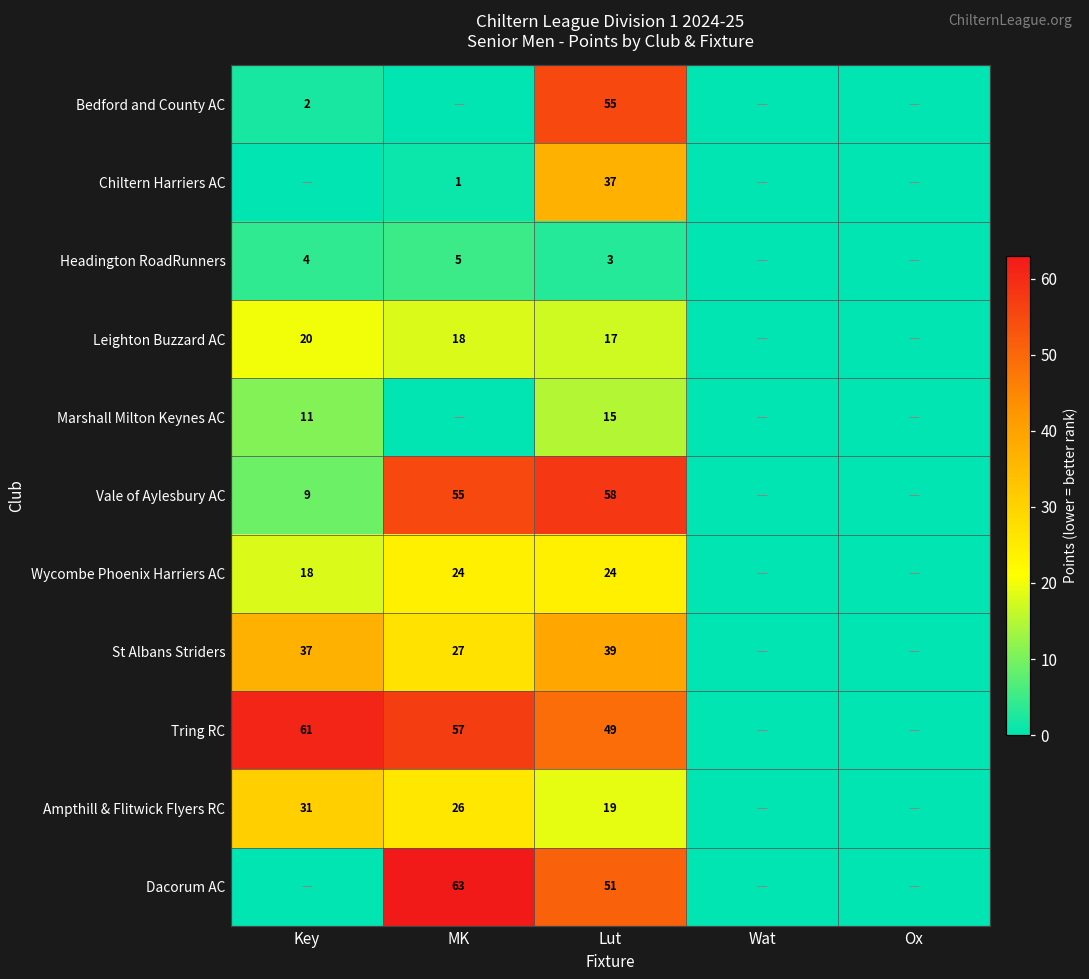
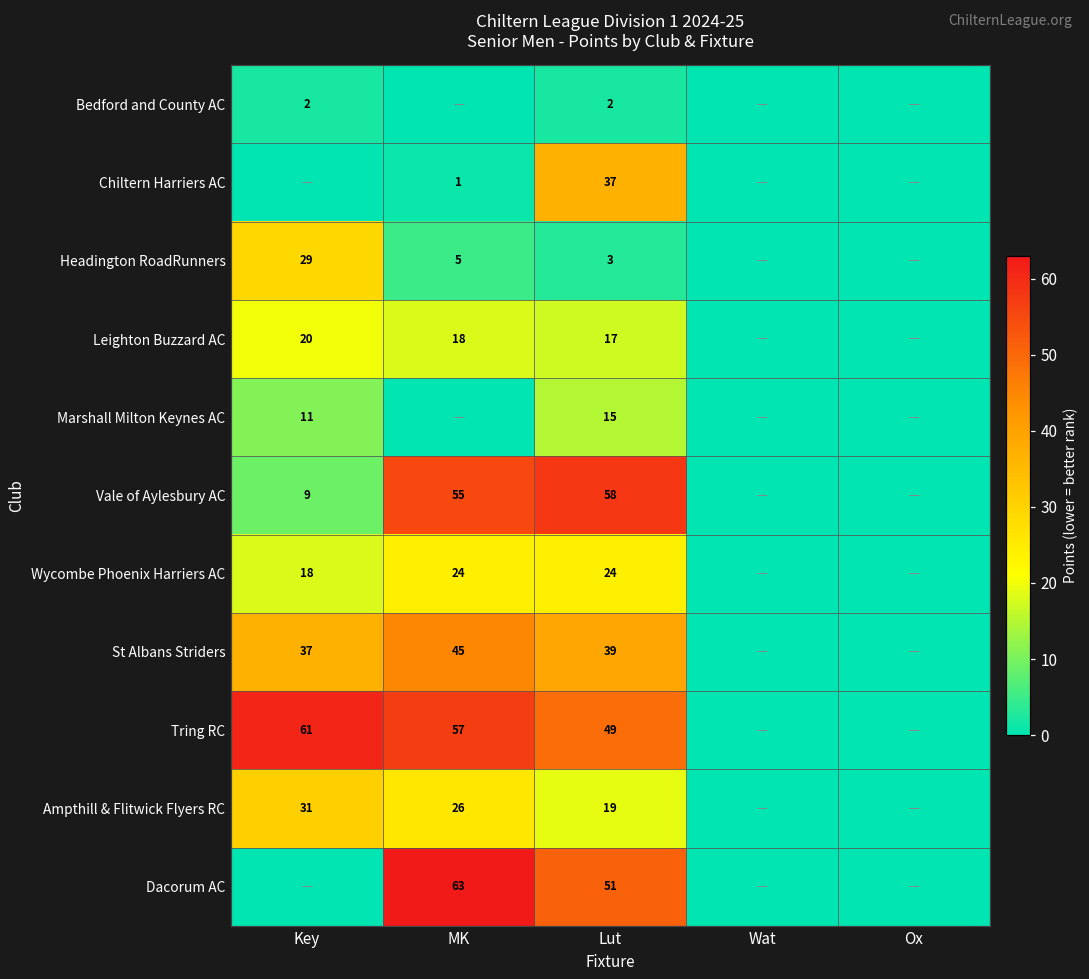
  {
    "Bedford and County AC": {
      "Key": 2,
-     "Lut": 55
+     "Lut": 2
    },
    "Chiltern Harriers AC": {
      "MK": 1,
      "Lut": 37
    },
    "Headington RoadRunners": {
-     "Key": 4,
+     "Key": 29,
      "MK": 5,
      "Lut": 3
    },
    "Leighton Buzzard AC": {
      "Key": 20,
      "MK": 18,
      "Lut": 17
    },
    "Marshall Milton Keynes AC": {
      "Key": 11,
      "Lut": 15
    },
    "Vale of Aylesbury AC": {
      "Key": 9,
      "MK": 55,
      "Lut": 58
    },
    "Wycombe Phoenix Harriers AC": {
      "Key": 18,
      "MK": 24,
      "Lut": 24
    },
    "St Albans Striders": {
      "Key": 37,
-     "MK": 27,
+     "MK": 45,
      "Lut": 39
    },
    "Tring RC": {
      "Key": 61,
      "MK": 57,
      "Lut": 49
    },
    "Ampthill & Flitwick Flyers RC": {
      "Key": 31,
      "MK": 26,
      "Lut": 19
    },
    "Dacorum AC": {
      "MK": 63,
      "Lut": 51
    }
  }
